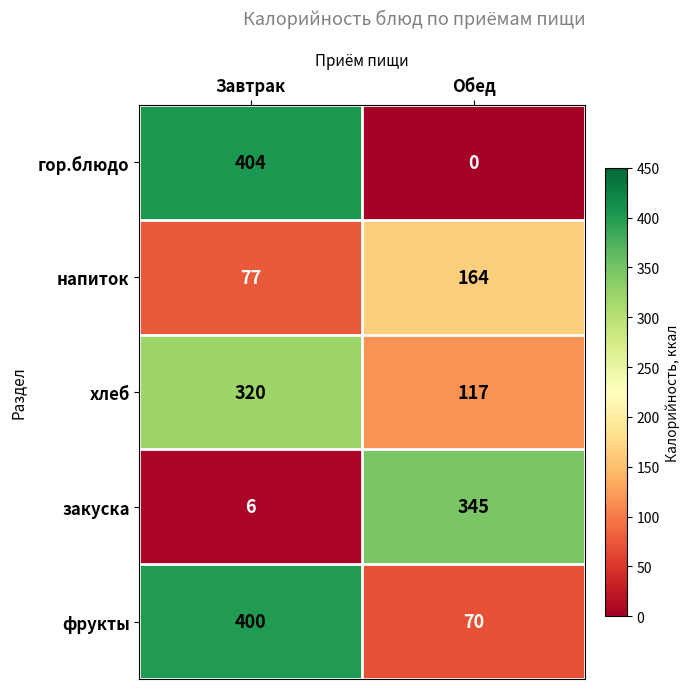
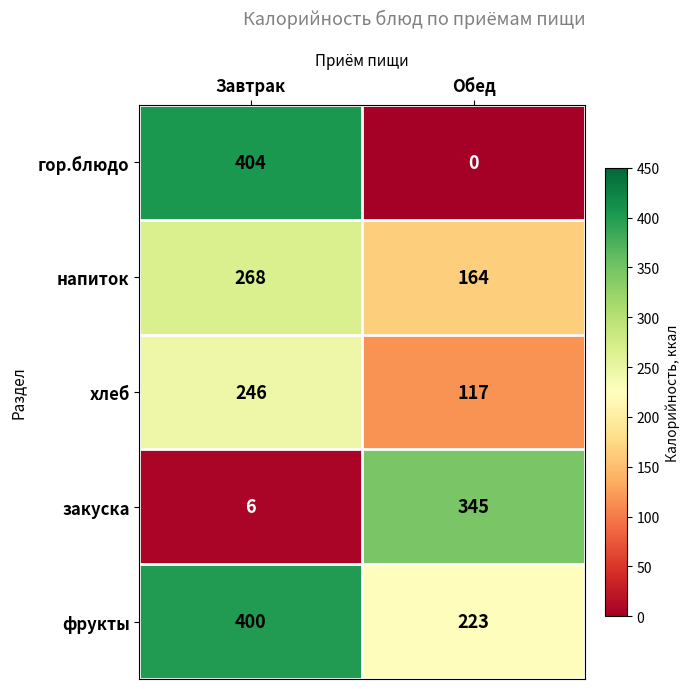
  {
    "гор.блюдо": {
      "Завтрак": 404,
      "Обед": 0
    },
    "напиток": {
-     "Завтрак": 77,
+     "Завтрак": 268,
      "Обед": 164
    },
    "хлеб": {
-     "Завтрак": 320,
+     "Завтрак": 246,
      "Обед": 117
    },
    "закуска": {
      "Завтрак": 6,
      "Обед": 345
    },
    "фрукты": {
      "Завтрак": 400,
-     "Обед": 70
+     "Обед": 223
    }
  }
